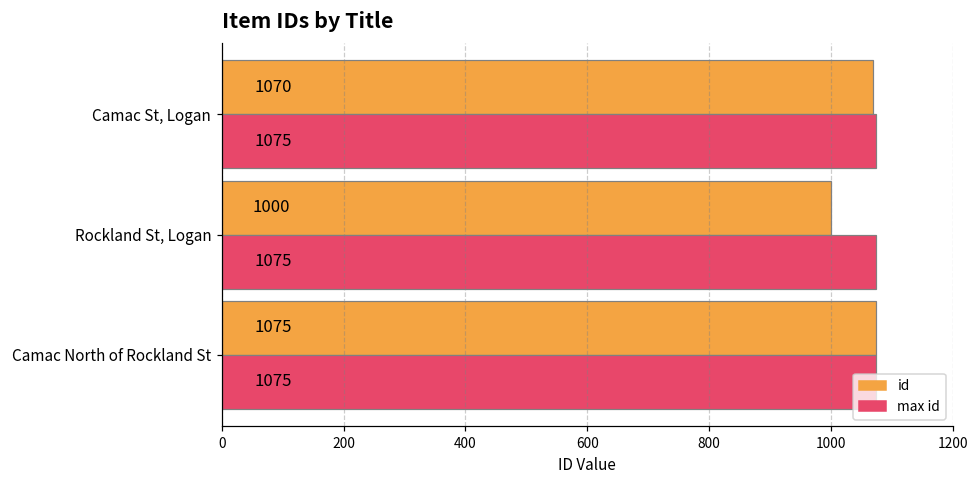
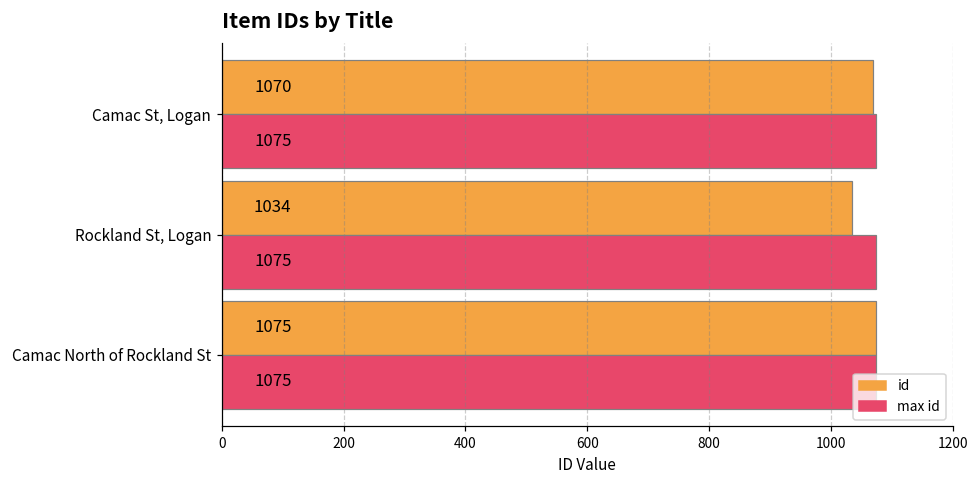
  {
    "id": {
      "Camac St, Logan": 1070,
-     "Rockland St, Logan": 1000,
+     "Rockland St, Logan": 1034,
      "Camac North of Rockland St": 1075
    },
    "max id": {
      "Camac St, Logan": 1075,
      "Rockland St, Logan": 1075
    }
  }
